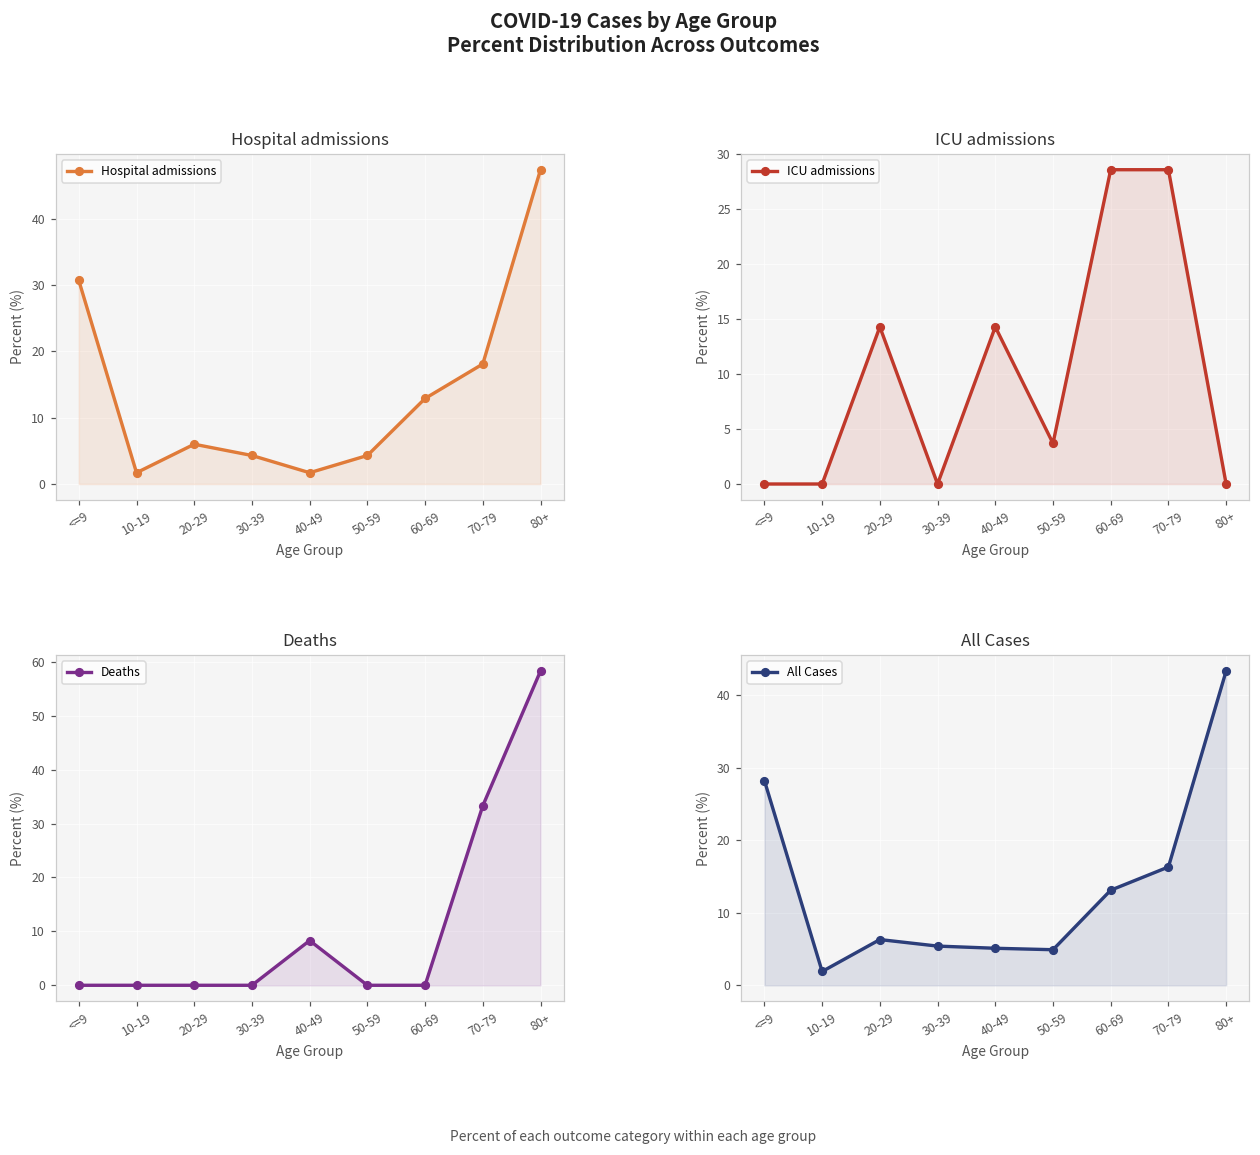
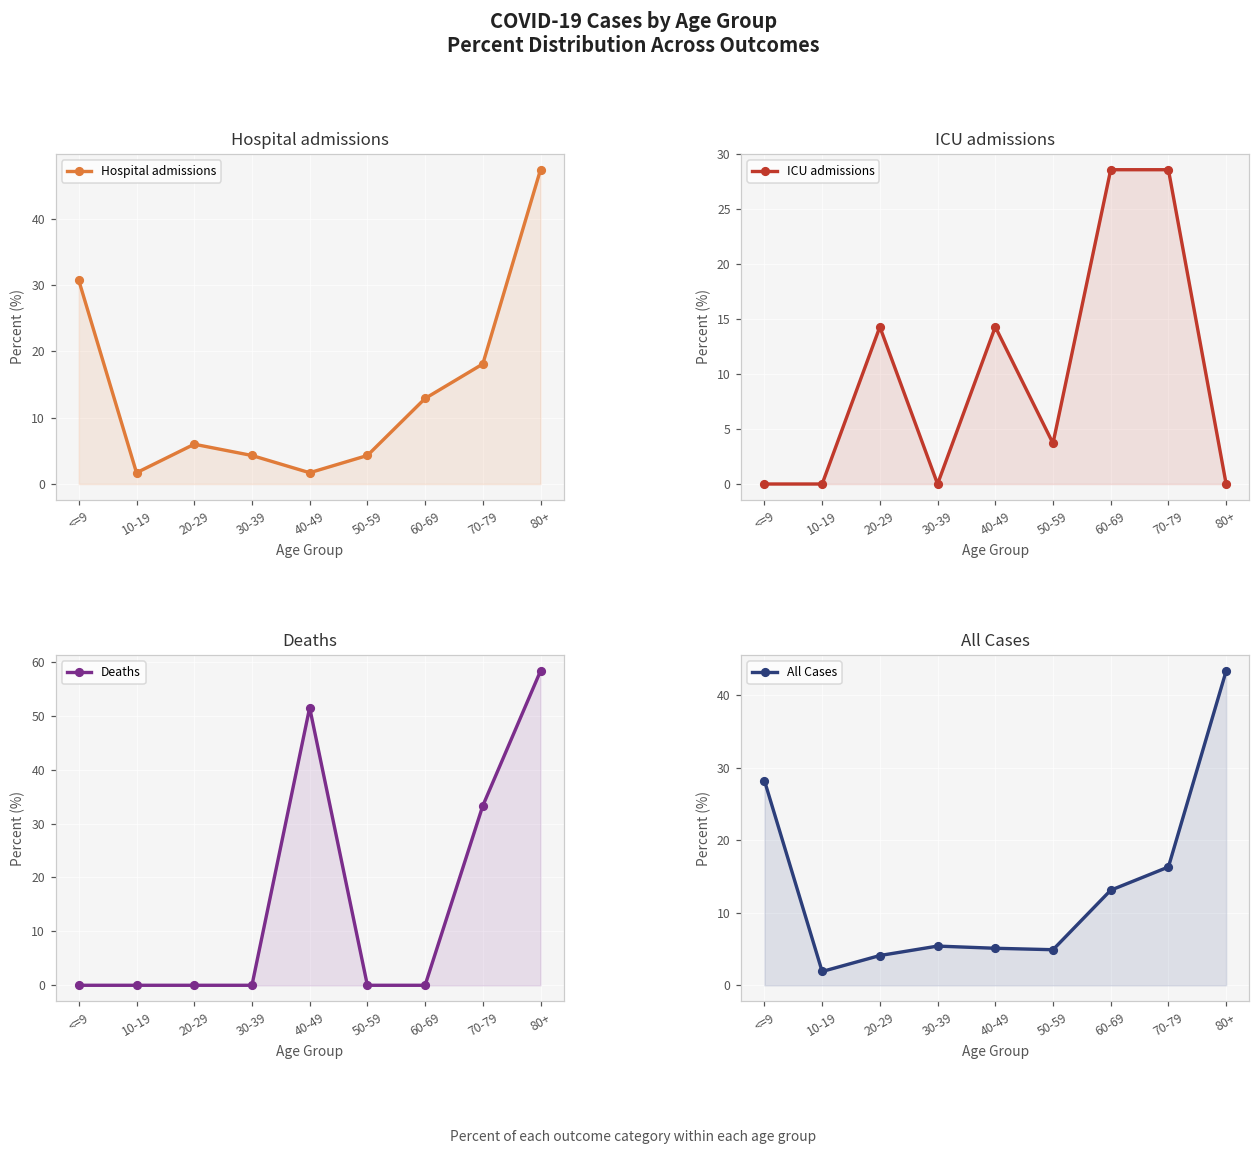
  {
    "Hospital admissions": {
      "<=9": 31,
      "10-19": 2,
      "20-29": 6,
      "30-39": 4,
      "40-49": 2,
      "50-59": 4,
      "60-69": 13,
      "70-79": 18,
      "80+": 47
    },
    "ICU admissions": {
      "<=9": 0,
      "10-19": 0,
      "20-29": 14,
      "30-39": 0,
      "40-49": 14,
      "50-59": 4,
      "60-69": 29,
      "70-79": 29,
      "80+": 0
    },
    "Deaths": {
      "<=9": 0,
      "10-19": 0,
      "20-29": 0,
      "30-39": 0,
-     "40-49": 8,
+     "40-49": 52,
      "50-59": 0,
      "60-69": 0,
      "70-79": 33,
      "80+": 58
    },
    "All Cases": {
      "<=9": 28,
      "10-19": 2,
-     "20-29": 6,
+     "20-29": 4,
      "30-39": 5,
      "40-49": 5,
      "50-59": 5,
      "60-69": 13,
      "70-79": 16,
      "80+": 43
    }
  }
